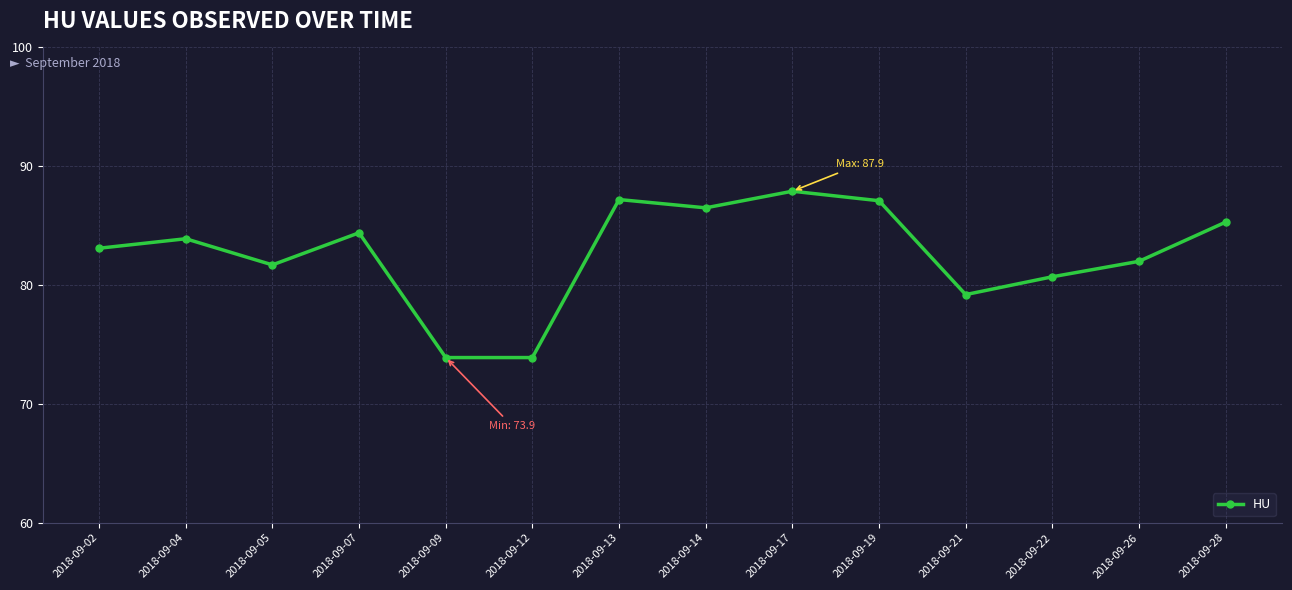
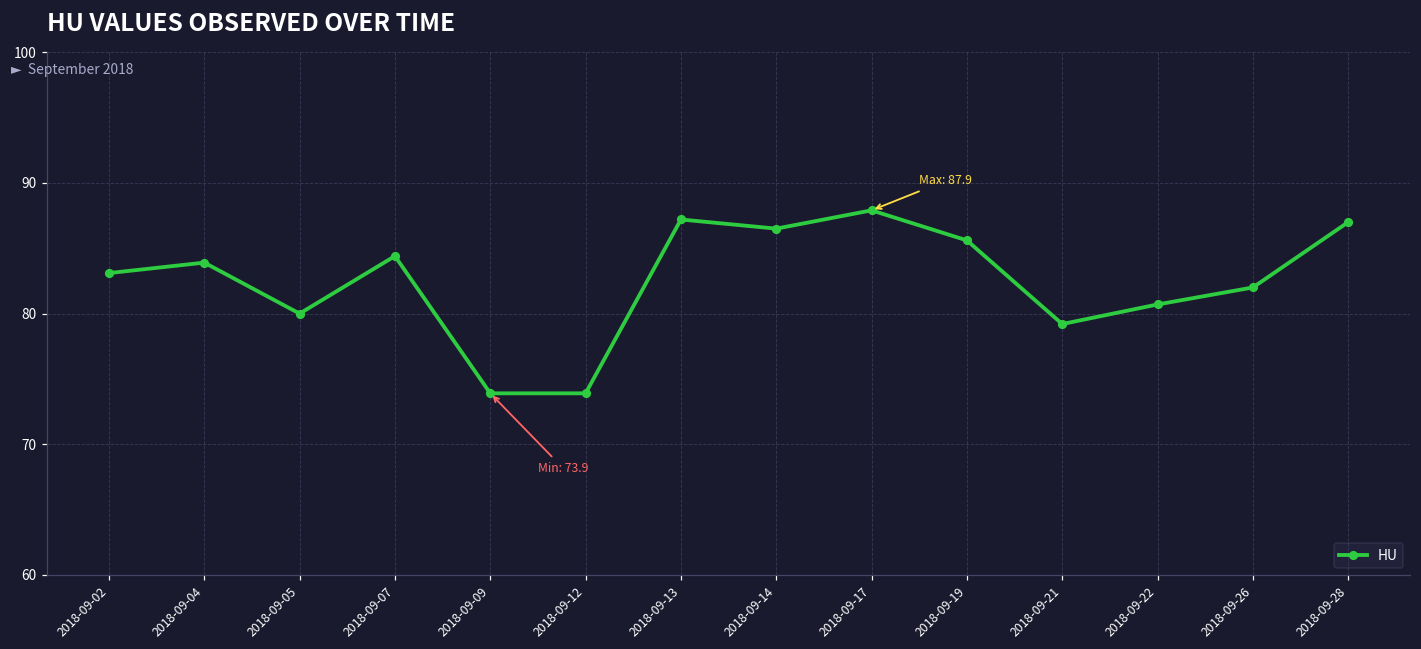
  {
    "2018-09-02": 83.1,
    "2018-09-04": 83.9,
-   "2018-09-05": 81.7,
+   "2018-09-05": 80.0,
    "2018-09-07": 84.4,
    "2018-09-09": 73.9,
    "2018-09-13": 87.2,
    "2018-09-14": 86.5,
-   "2018-09-19": 87.1,
+   "2018-09-19": 85.6,
    "2018-09-21": 79.2,
    "2018-09-22": 80.7,
    "2018-09-26": 82.0,
-   "2018-09-28": 85.3
+   "2018-09-28": 87.0
  }
